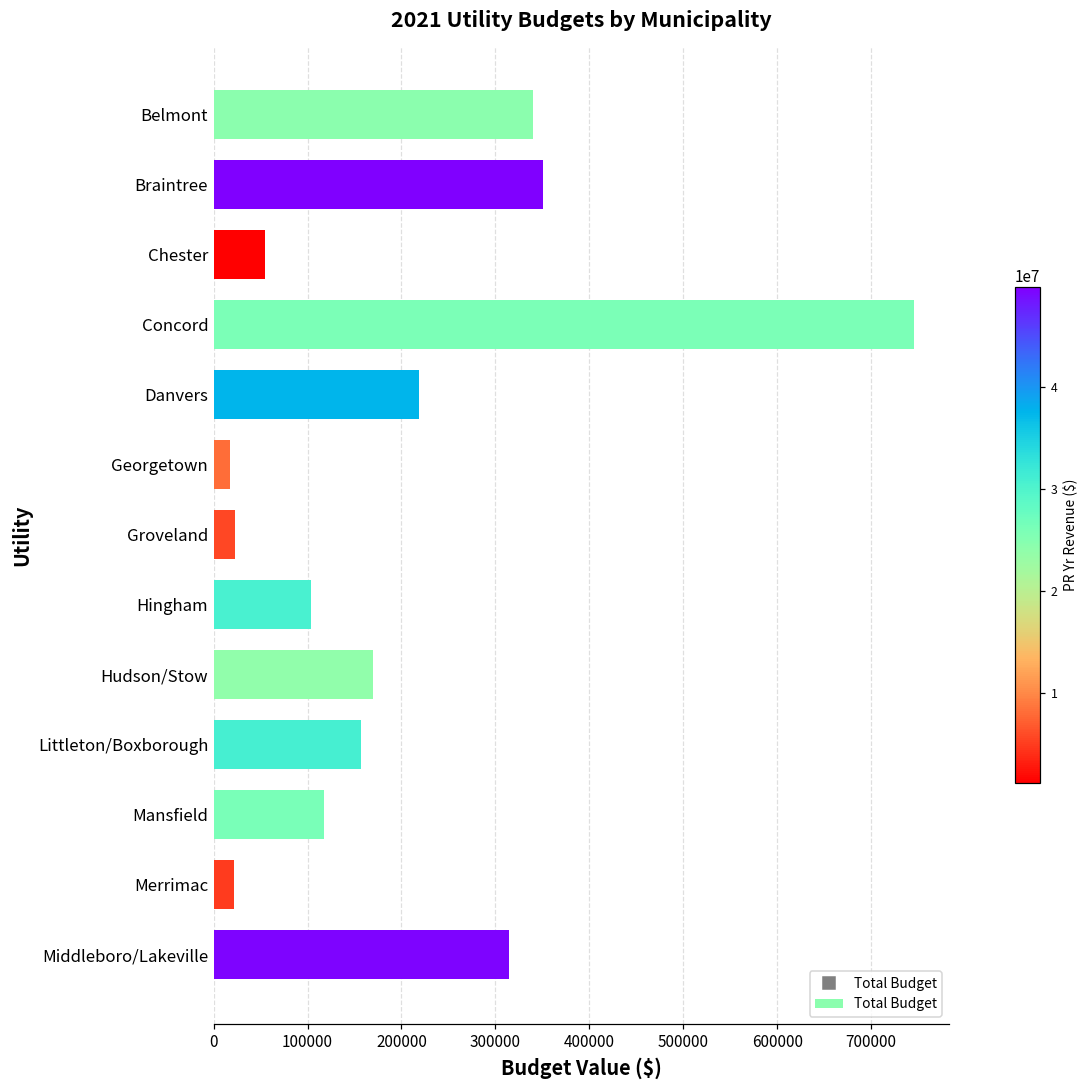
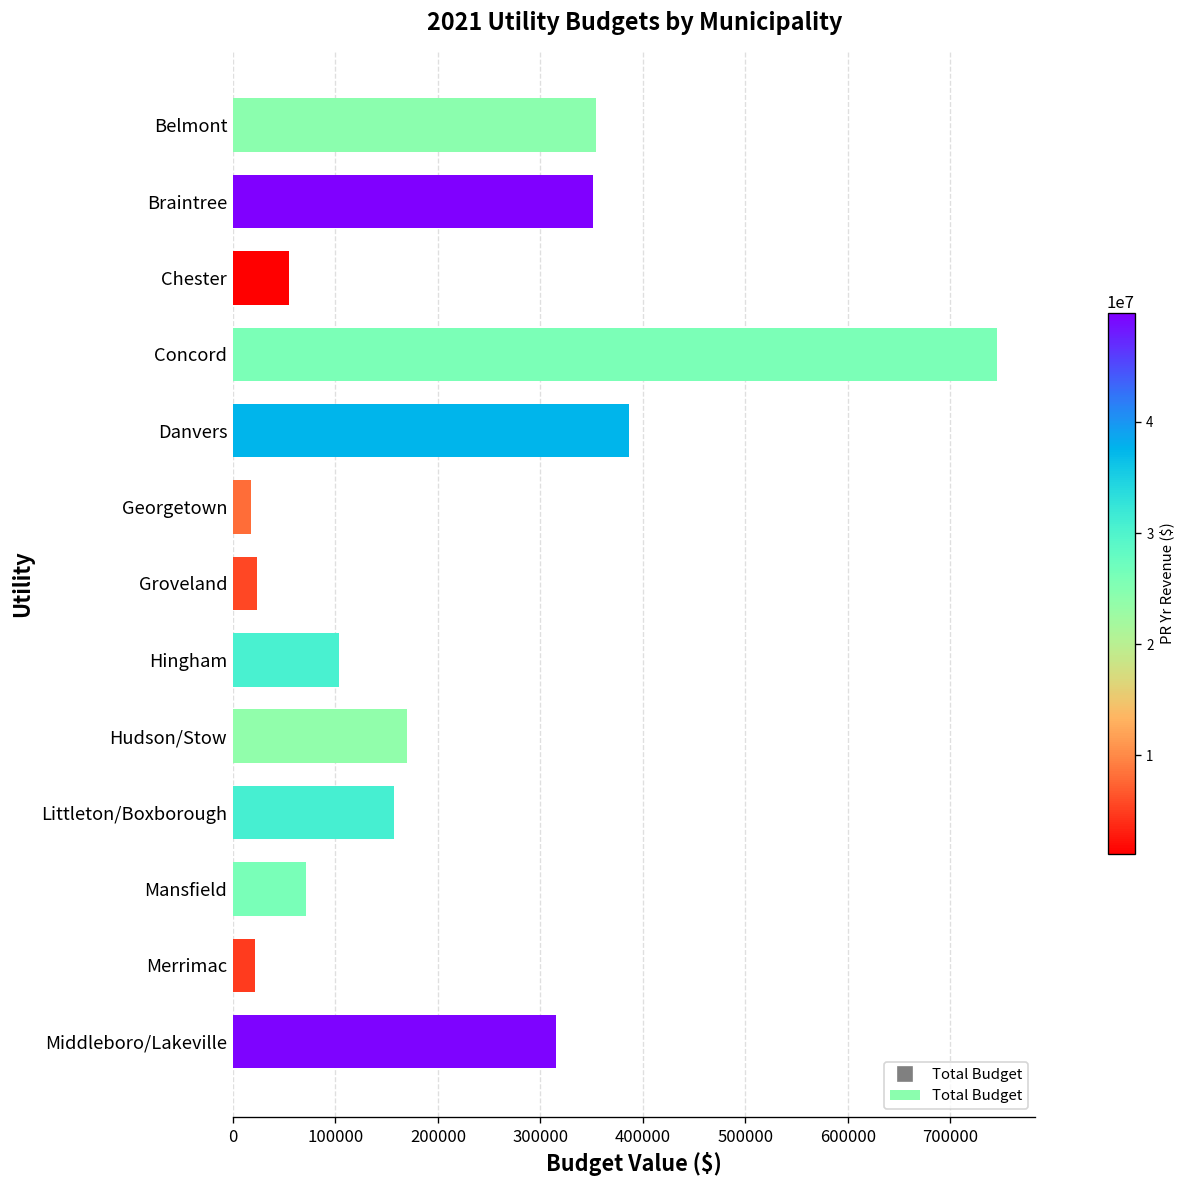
  {
-   "Belmont": 340000,
+   "Belmont": 350000,
    "Braintree": 350000,
    "Chester": 50000,
    "Concord": 750000,
-   "Danvers": 220000,
+   "Danvers": 390000,
    "Georgetown": 20000,
    "Groveland": 20000,
    "Hingham": 100000,
    "Hudson/Stow": 170000,
    "Littleton/Boxborough": 160000,
-   "Mansfield": 120000,
+   "Mansfield": 70000,
    "Merrimac": 20000,
    "Middleboro/Lakeville": 310000
  }
